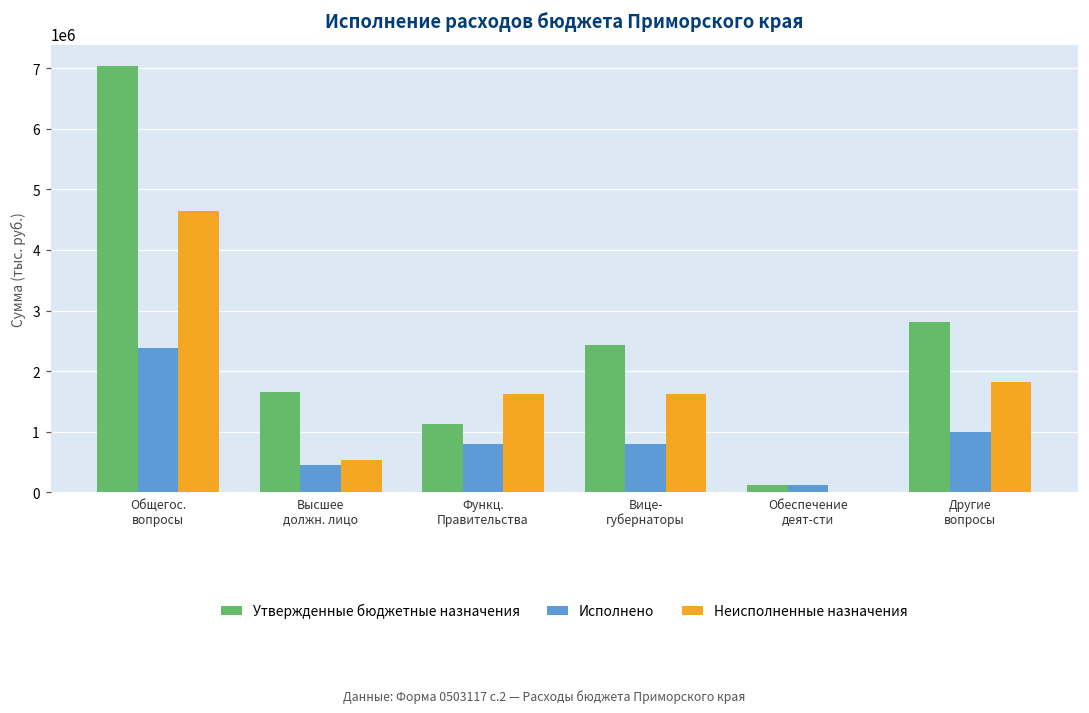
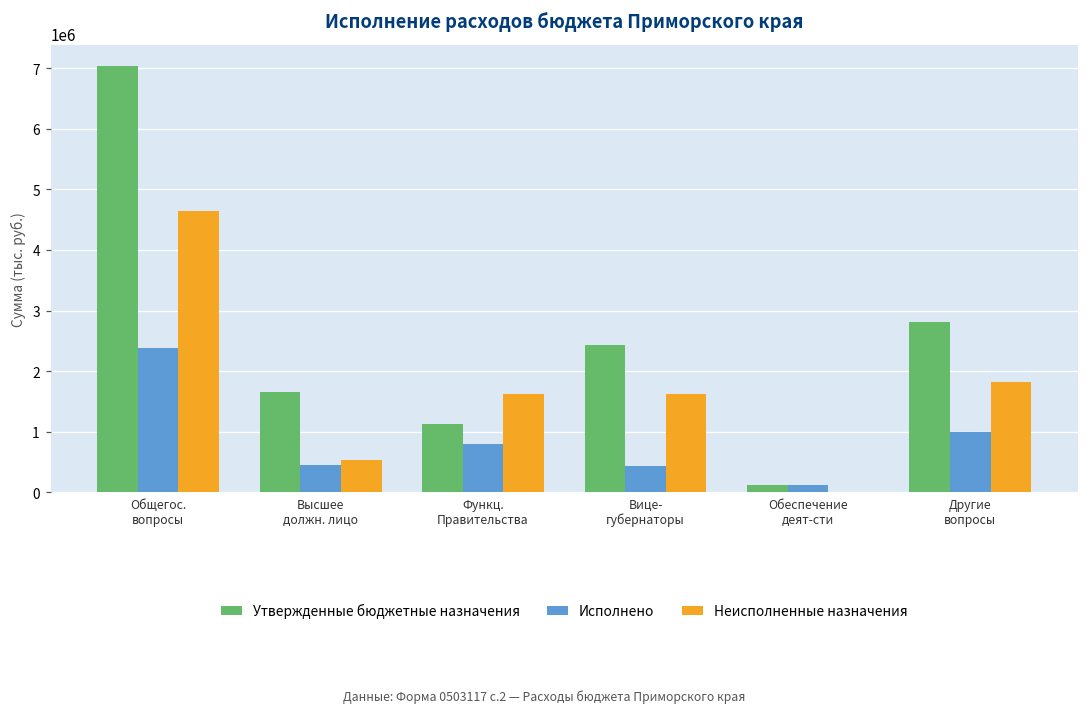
  {
    "Утвержденные бюджетные назначения": {
      "Общегос. вопросы": 7000000,
      "Высшее должн. лицо": 1700000,
      "Функц. Правительства": 1100000,
      "Вице- губернаторы": 2400000,
      "Обеспечение деят-сти": 100000,
      "Другие вопросы": 2800000
    },
    "Исполнено": {
      "Общегос. вопросы": 2400000,
      "Высшее должн. лицо": 500000,
      "Функц. Правительства": 800000,
-     "Вице- губернаторы": 800000,
+     "Вице- губернаторы": 400000,
      "Обеспечение деят-сти": 100000,
      "Другие вопросы": 1000000
    },
    "Неисполненные назначения": {
      "Общегос. вопросы": 4600000,
      "Высшее должн. лицо": 500000,
      "Функц. Правительства": 1600000,
      "Вице- губернаторы": 1600000,
      "Обеспечение деят-сти": 0,
      "Другие вопросы": 1800000
    }
  }
